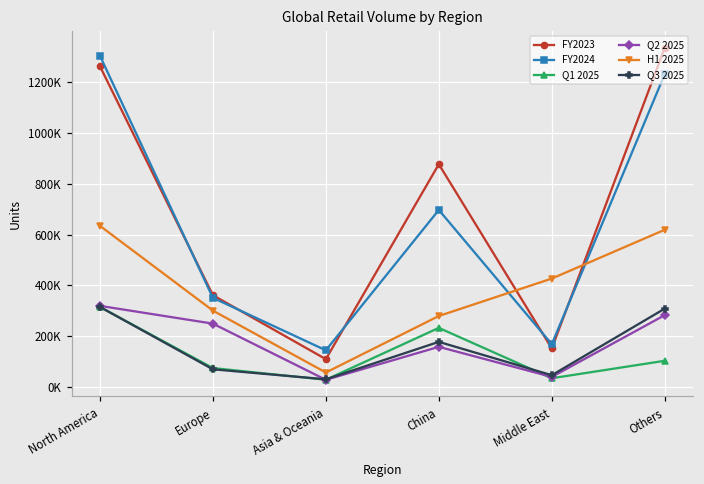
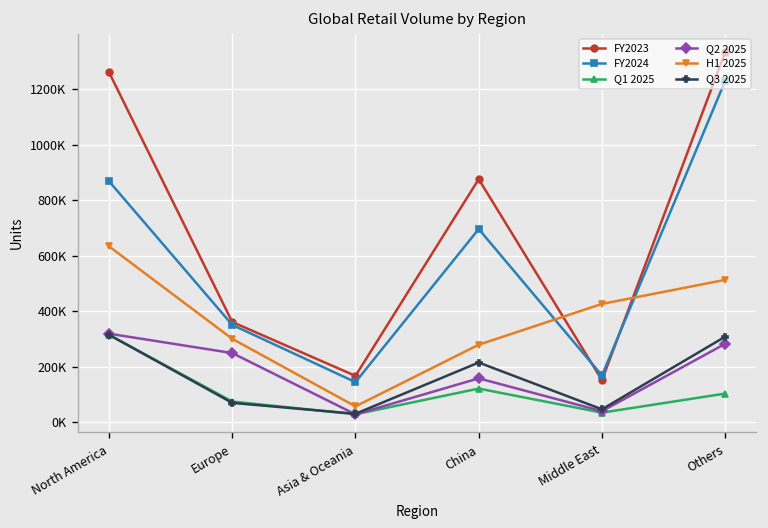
  {
    "FY2023": {
      "North America": 1260000,
-     "Asia & Oceania": 110000,
+     "Asia & Oceania": 170000,
      "China": 880000,
      "Middle East": 150000
    },
    "FY2024": {
-     "North America": 1300000,
+     "North America": 870000,
      "Asia & Oceania": 140000,
      "China": 700000,
      "Middle East": 170000
    },
    "Q1 2025": {
-     "China": 230000,
+     "China": 120000,
      "Others": 100000
    },
    "Q2 2025": {
      "Europe": 250000,
      "China": 160000,
      "Others": 280000
    },
    "H1 2025": {
      "North America": 630000,
      "Europe": 300000,
      "Asia & Oceania": 60000,
      "China": 280000,
      "Middle East": 430000,
-     "Others": 620000
+     "Others": 510000
    },
    "Q3 2025": {
-     "China": 180000,
+     "China": 220000,
      "Others": 310000
    }
  }
